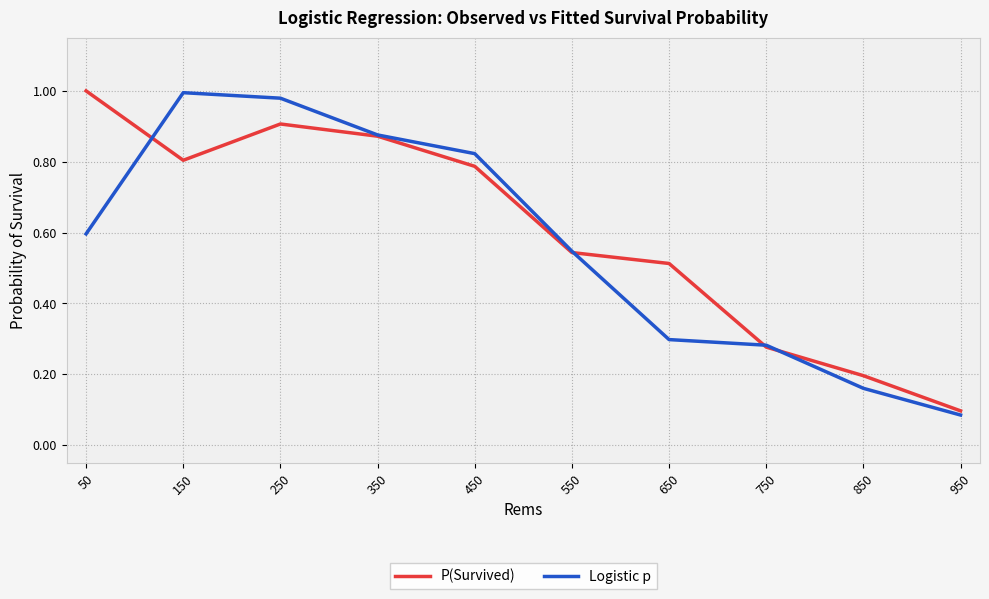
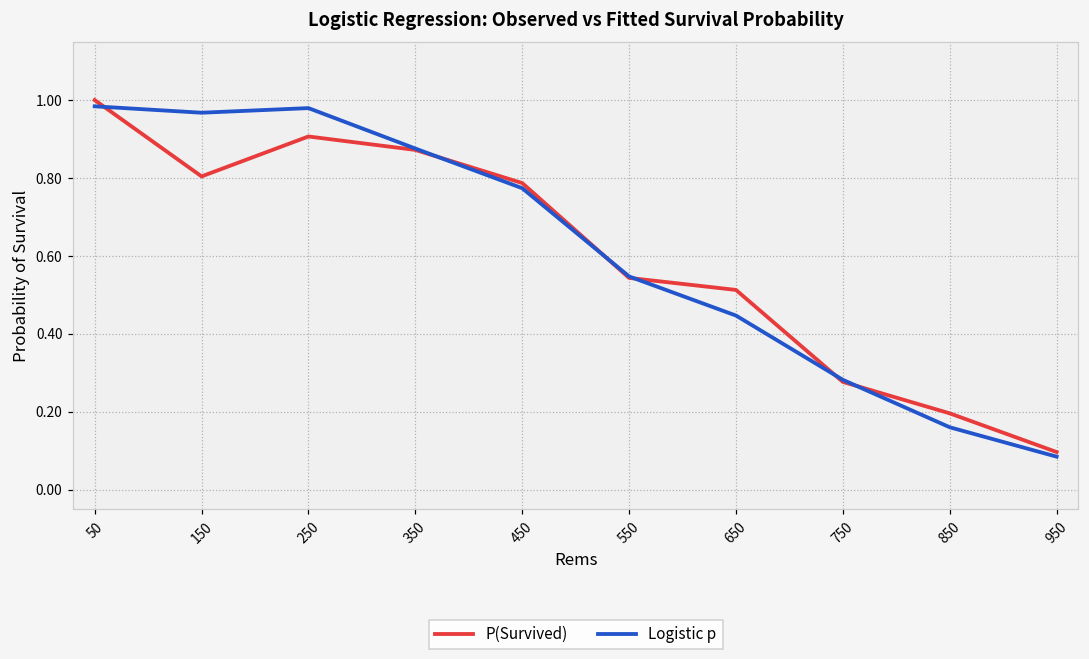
  {
    "P(Survived)": {
      "50": 1.00,
      "150": 0.80,
      "250": 0.91,
      "450": 0.79,
      "650": 0.51,
      "850": 0.20,
      "950": 0.10
    },
    "Logistic p": {
-     "50": 0.60,
-     "150": 0.99,
+     "50": 0.98,
+     "150": 0.97,
      "250": 0.98,
-     "450": 0.82,
-     "650": 0.30,
+     "450": 0.77,
+     "650": 0.45,
      "850": 0.16,
      "950": 0.08
    }
  }
